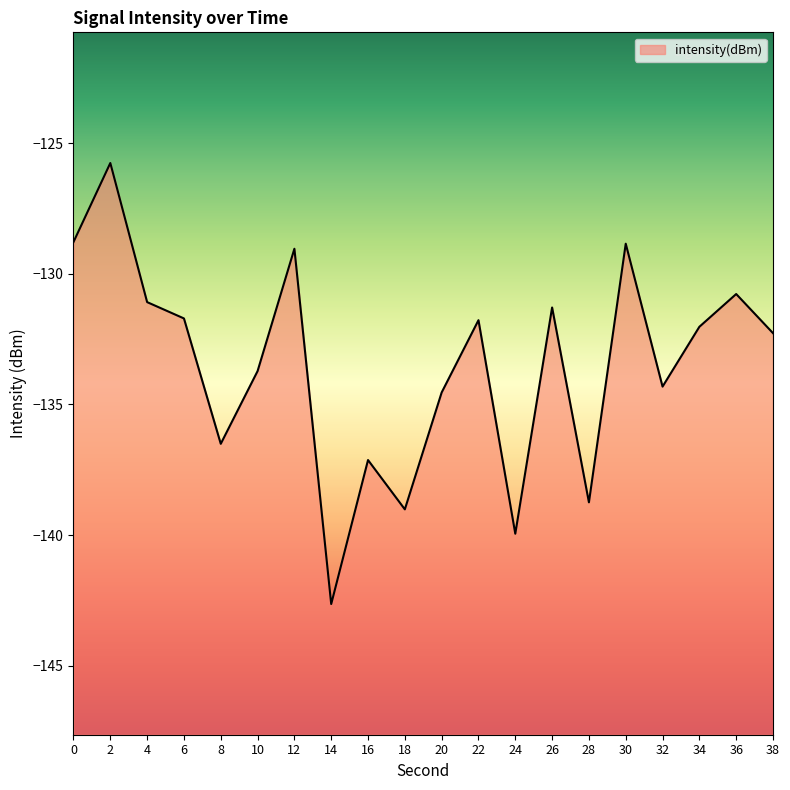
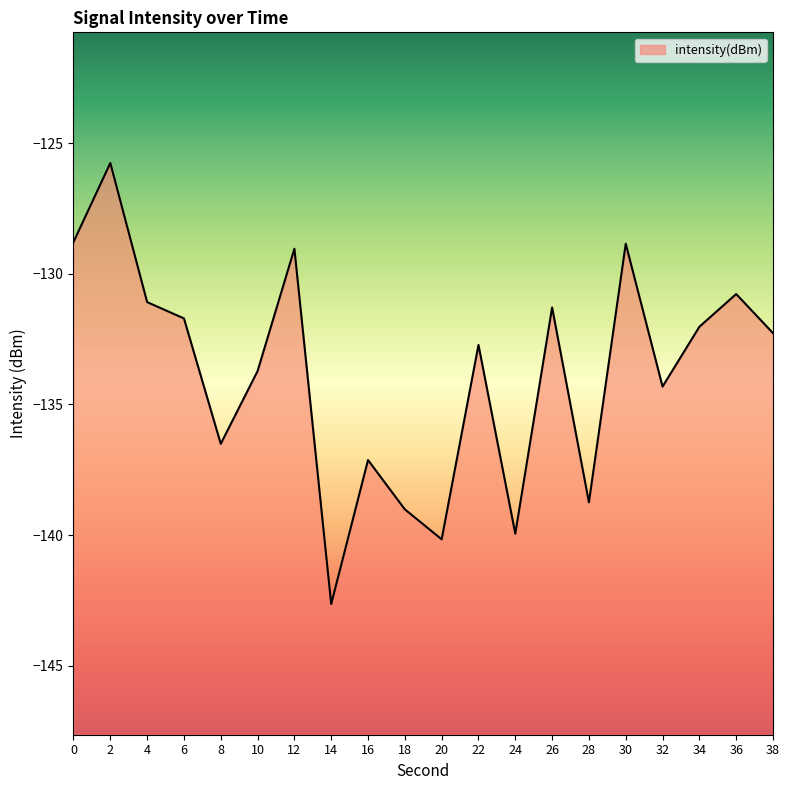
  {
    "0": -128.8,
    "2": -125.8,
    "4": -131.1,
    "6": -131.7,
    "8": -136.5,
    "10": -133.7,
    "12": -129.0,
    "14": -142.6,
    "16": -137.1,
    "18": -139.0,
-   "20": -134.5,
-   "22": -131.8,
+   "20": -140.2,
+   "22": -132.7,
    "24": -139.9,
    "26": -131.3,
    "28": -138.7,
    "30": -128.8,
    "32": -134.3,
    "34": -132.0,
    "36": -130.8,
    "38": -132.3
  }
